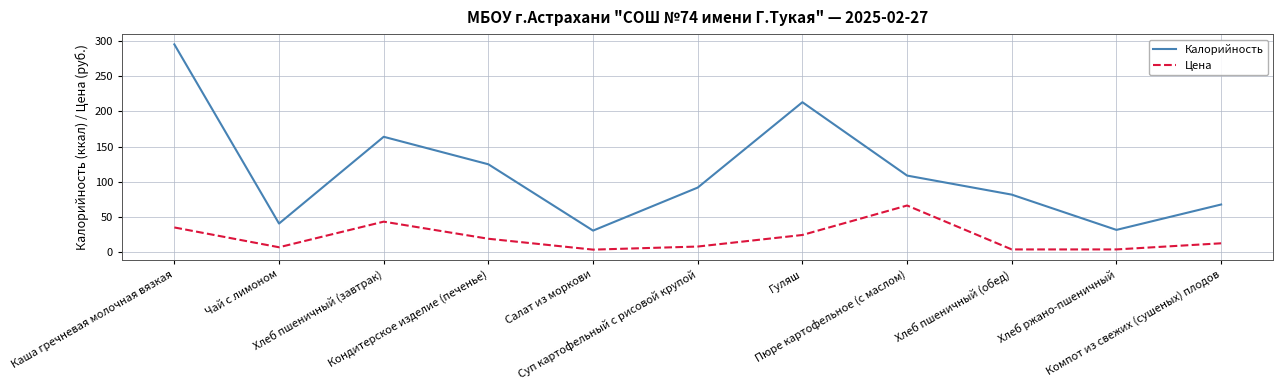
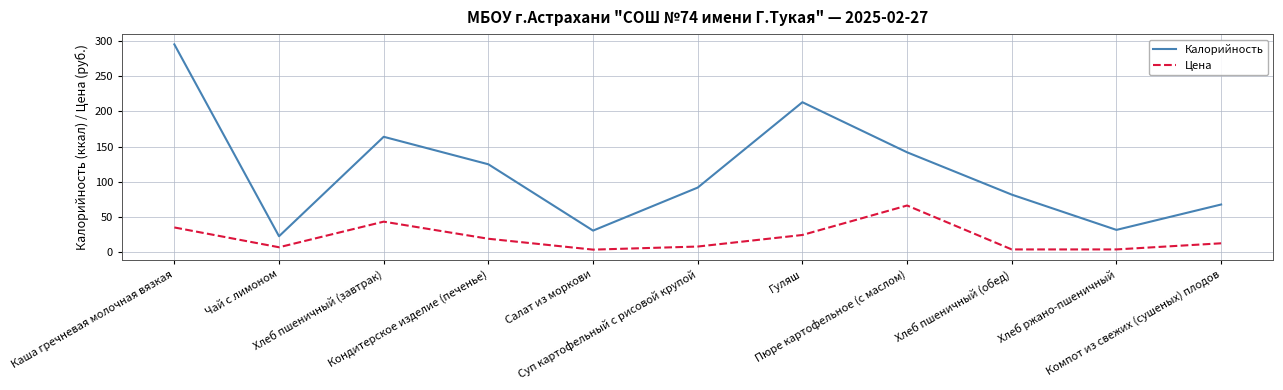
  {
    "Калорийность": {
      "Каша гречневая молочная вязкая": 300,
-     "Чай с лимоном": 40,
+     "Чай с лимоном": 20,
      "Хлеб пшеничный (завтрак)": 160,
      "Кондитерское изделие (печенье)": 130,
      "Салат из моркови": 30,
      "Суп картофельный с рисовой крупой": 90,
      "Гуляш": 210,
-     "Пюре картофельное (с маслом)": 110,
+     "Пюре картофельное (с маслом)": 140,
      "Хлеб пшеничный (обед)": 80,
      "Хлеб ржано-пшеничный": 30,
      "Компот из свежих (сушеных) плодов": 70
    },
    "Цена": {
      "Каша гречневая молочная вязкая": 40,
      "Чай с лимоном": 10,
      "Хлеб пшеничный (завтрак)": 40,
      "Кондитерское изделие (печенье)": 20,
      "Салат из моркови": 0,
      "Суп картофельный с рисовой крупой": 10,
      "Гуляш": 20,
      "Пюре картофельное (с маслом)": 70,
      "Хлеб пшеничный (обед)": 0,
      "Хлеб ржано-пшеничный": 0,
      "Компот из свежих (сушеных) плодов": 10
    }
  }
